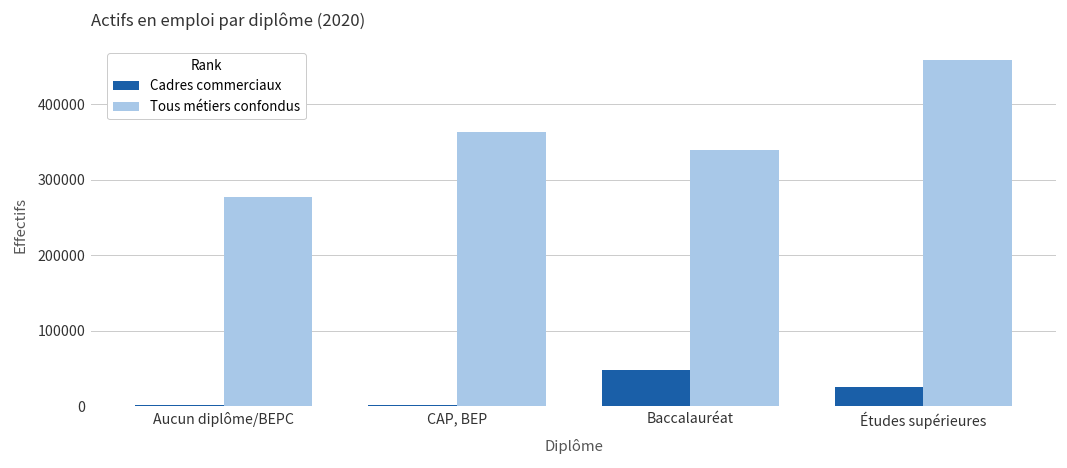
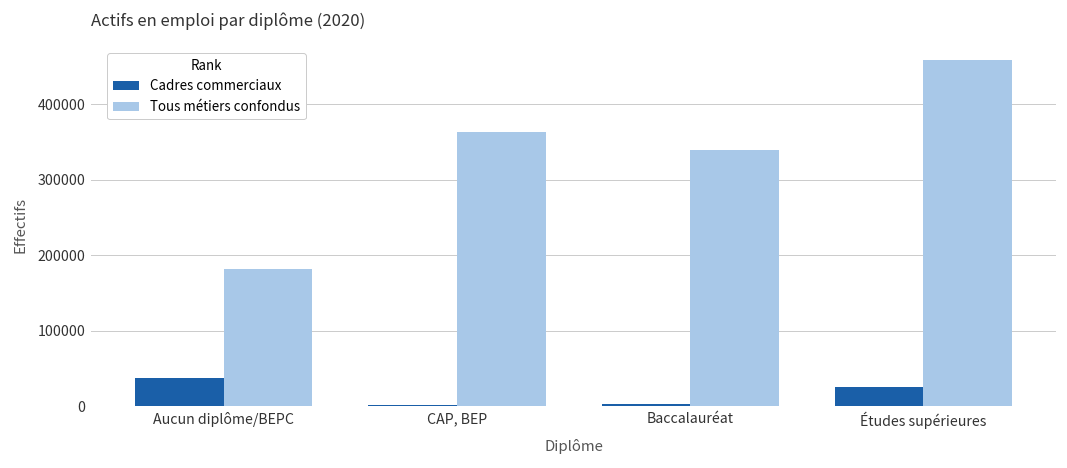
  {
    "Cadres commerciaux": {
-     "Aucun diplôme/BEPC": 0,
-     "Baccalauréat": 50000,
+     "Aucun diplôme/BEPC": 40000,
+     "Baccalauréat": 0,
      "Études supérieures": 20000
    },
    "Tous métiers confondus": {
-     "Aucun diplôme/BEPC": 280000,
+     "Aucun diplôme/BEPC": 180000,
      "CAP, BEP": 360000,
      "Baccalauréat": 340000,
      "Études supérieures": 460000
    }
  }
